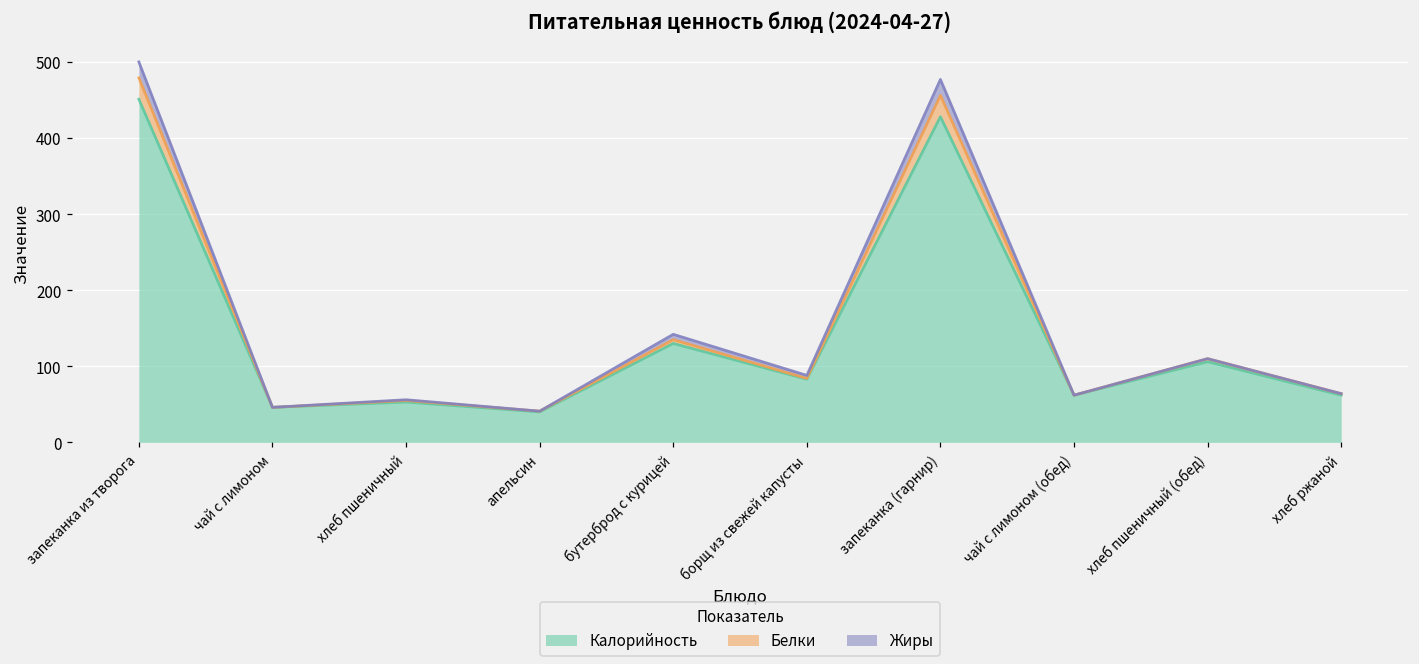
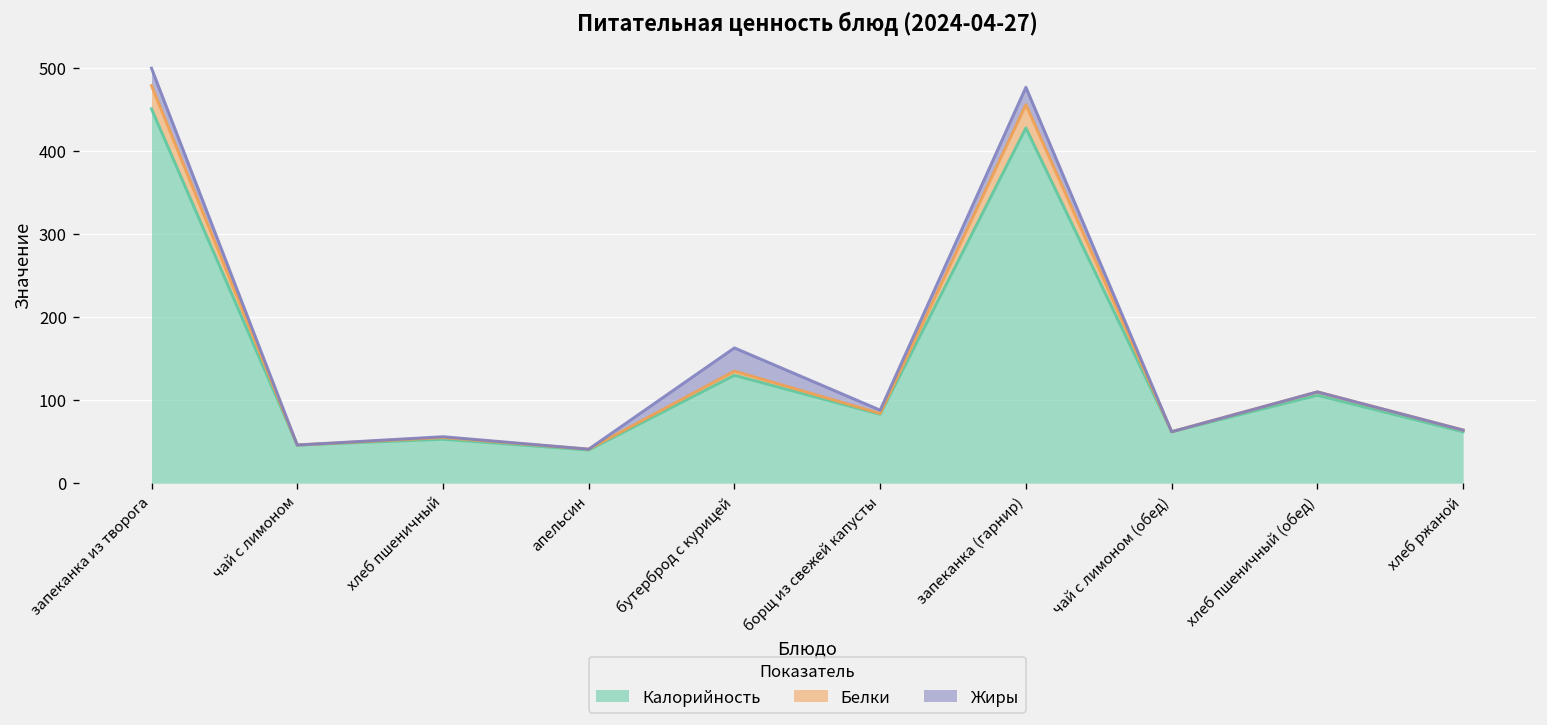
  {
    "Калорийность": {
      "запеканка из творога": 450,
      "бутерброд с курицей": 130,
      "запеканка (гарнир)": 430,
      "хлеб пшеничный (обед)": 110
    },
    "Белки": {
      "запеканка из творога": 30,
      "бутерброд с курицей": 10,
      "запеканка (гарнир)": 30
    },
    "Жиры": {
      "запеканка из творога": 20,
-     "бутерброд с курицей": 10,
+     "бутерброд с курицей": 30,
      "борщ из свежей капусты": 0,
      "запеканка (гарнир)": 20
    }
  }
